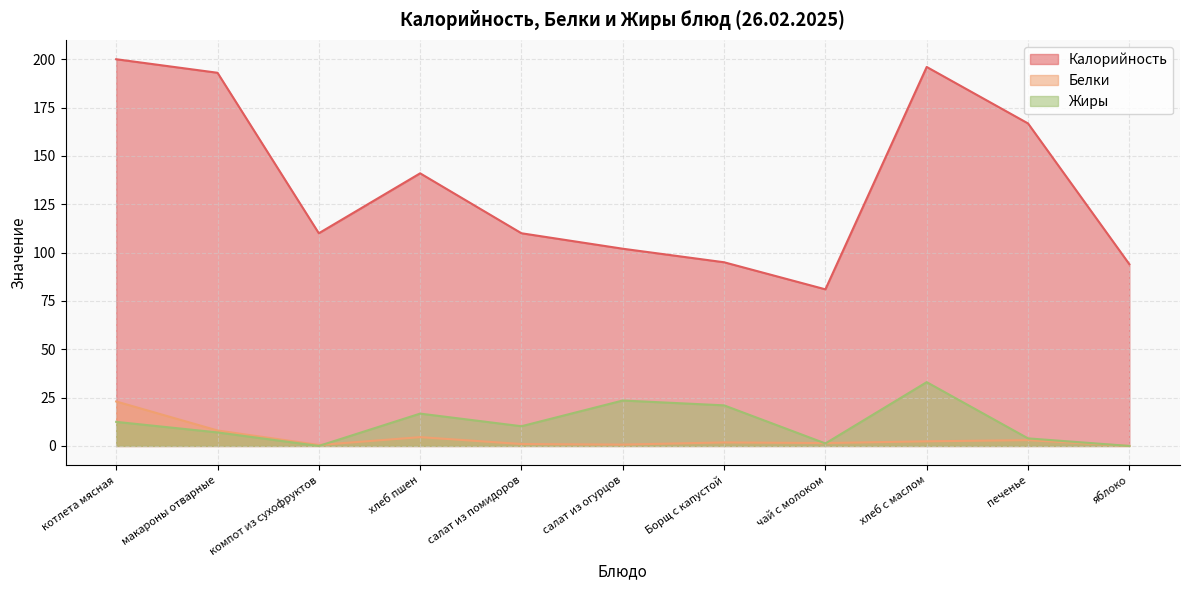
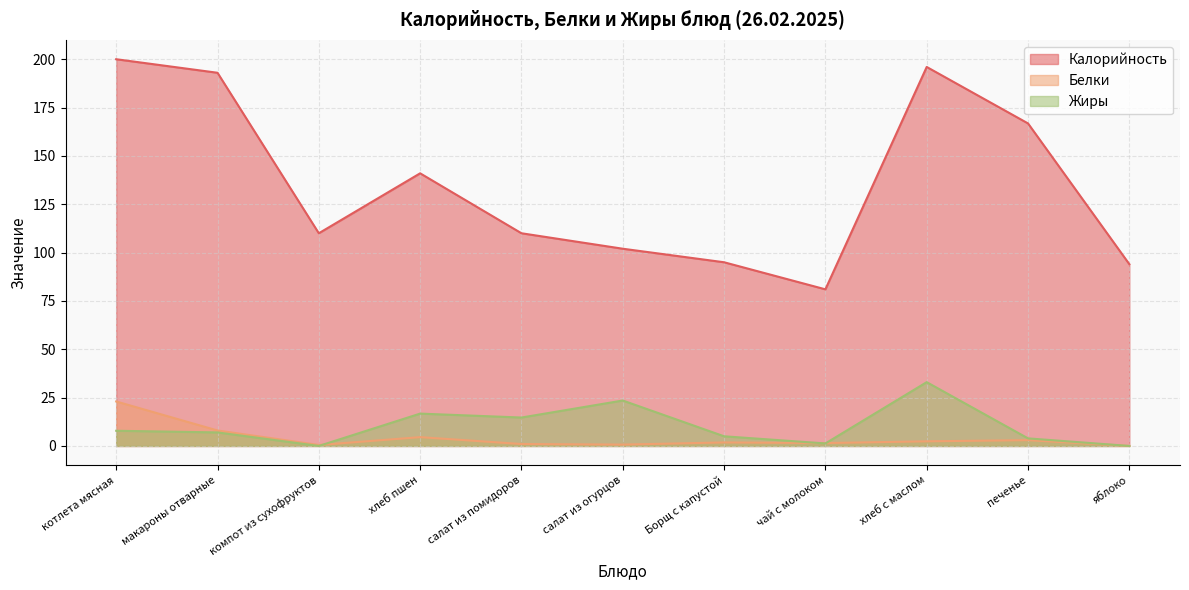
  {
    "Жиры": {
-     "котлета мясная": 12,
+     "котлета мясная": 8,
      "хлеб пшен": 17,
-     "салат из помидоров": 10,
+     "салат из помидоров": 15,
      "салат из огурцов": 24,
-     "Борщ с капустой": 21,
+     "Борщ с капустой": 5,
      "хлеб с маслом": 33
    }
  }
